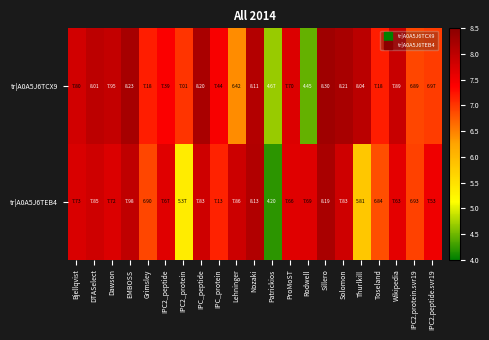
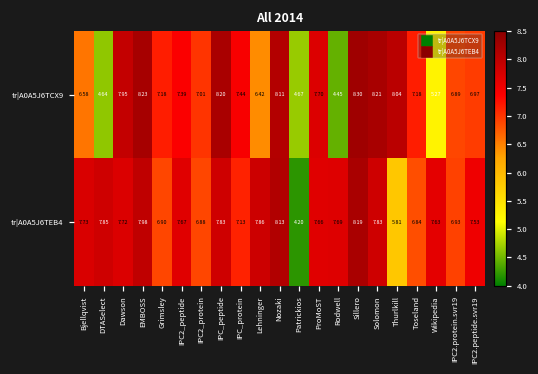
  {
    "tr|A0A5J6TCX9": {
-     "Bjellqvist": 7.80,
-     "DTASelect": 8.01,
+     "Bjellqvist": 6.58,
+     "DTASelect": 4.64,
      "Dawson": 7.95,
      "EMBOSS": 8.23,
      "Grimsley": 7.18,
      "IPC2_peptide": 7.39,
      "IPC2_protein": 7.01,
      "IPC_peptide": 8.20,
      "IPC_protein": 7.44,
      "Lehninger": 6.42,
      "Nozaki": 8.11,
      "Patrickios": 4.67,
      "ProMoST": 7.70,
      "Rodwell": 4.45,
      "Sillero": 8.30,
      "Solomon": 8.21,
      "Thurlkill": 8.04,
      "Toseland": 7.18,
-     "Wikipedia": 7.89,
+     "Wikipedia": 5.27,
      "IPC2.protein.svr19": 6.89,
      "IPC2.peptide.svr19": 6.97
    },
    "tr|A0A5J6TEB4": {
      "Bjellqvist": 7.73,
      "DTASelect": 7.85,
      "Dawson": 7.72,
      "EMBOSS": 7.98,
      "Grimsley": 6.90,
      "IPC2_peptide": 7.67,
-     "IPC2_protein": 5.37,
+     "IPC2_protein": 6.88,
      "IPC_peptide": 7.83,
      "IPC_protein": 7.13,
      "Lehninger": 7.86,
      "Nozaki": 8.13,
      "Patrickios": 4.20,
      "ProMoST": 7.66,
      "Rodwell": 7.69,
      "Sillero": 8.19,
      "Solomon": 7.83,
      "Thurlkill": 5.81,
      "Toseland": 6.84,
      "Wikipedia": 7.63,
      "IPC2.protein.svr19": 6.93,
      "IPC2.peptide.svr19": 7.53
    }
  }
